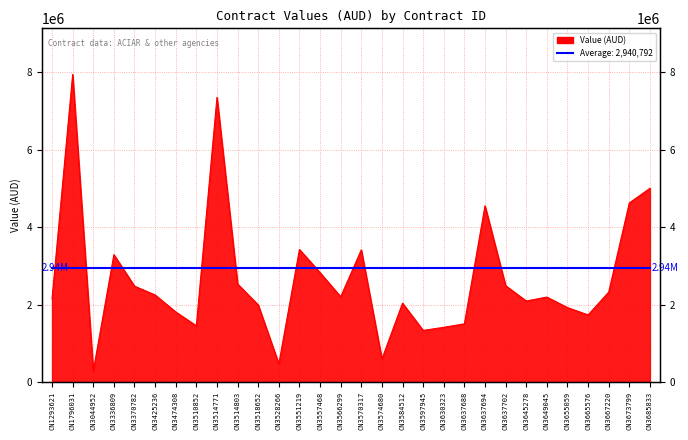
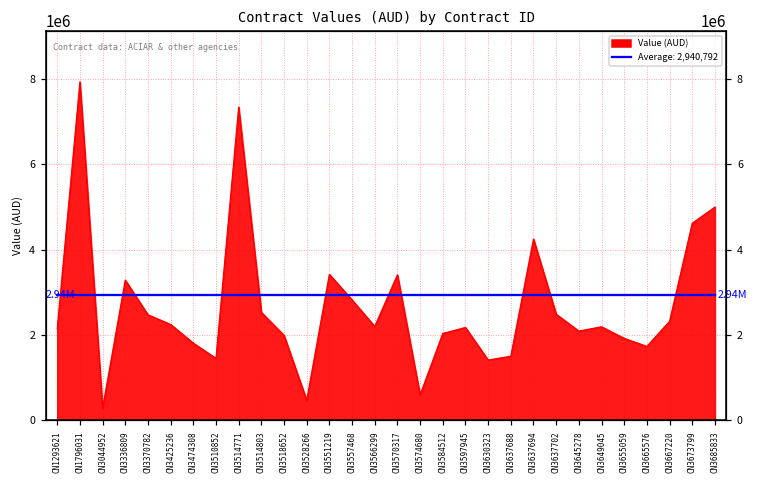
  {
    "Value (AUD)": {
      "CN1293621": "2100000",
      "CN1796031": "7900000",
      "CN3044952": "300000",
      "CN3336809": "3300000",
      "CN3370782": "2500000",
      "CN3425236": "2200000",
      "CN3474308": "1800000",
      "CN3510852": "1500000",
      "CN3514771": "7300000",
      "CN3514803": "2500000",
      "CN3518652": "2000000",
      "CN3528266": "500000",
      "CN3551219": "3400000",
      "CN3557468": "2800000",
      "CN3566299": "2200000",
      "CN3570317": "3400000",
      "CN3574680": "600000",
      "CN3584512": "2000000",
-     "CN3597945": "1300000",
+     "CN3597945": "2200000",
      "CN3630323": "1400000",
      "CN3637688": "1500000",
-     "CN3637694": "4500000",
+     "CN3637694": "4300000",
      "CN3637702": "2500000",
      "CN3645278": "2100000",
      "CN3649045": "2200000",
      "CN3655059": "1900000",
      "CN3665576": "1700000",
      "CN3667220": "2300000",
      "CN3673799": "4600000",
      "CN3685833": "5000000"
    },
    "Average: 2,940,792": {
      "CN1293621": "2.94M",
      "CN3685833": "2.94M"
    }
  }
